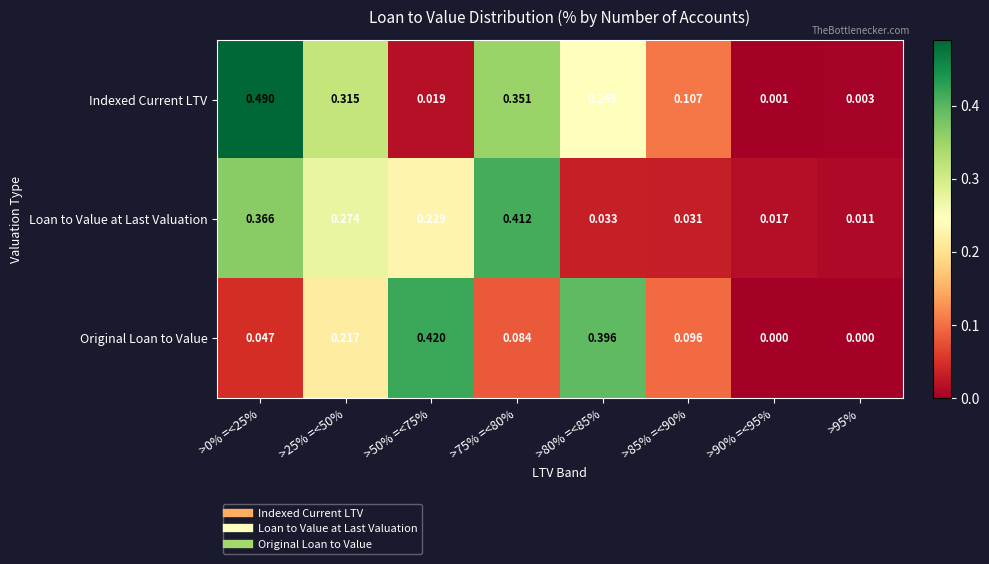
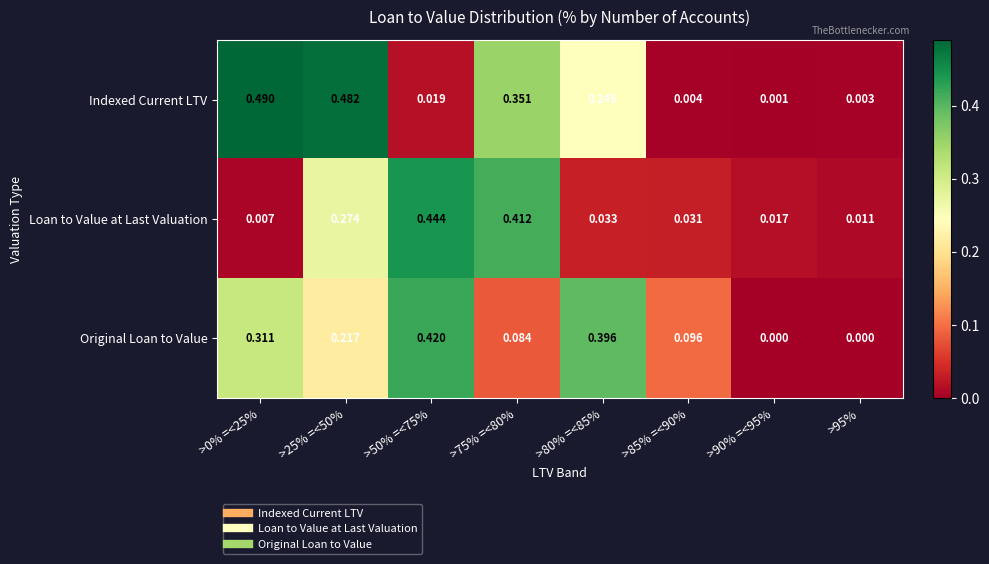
  {
    "Indexed Current LTV": {
      ">0% =<25%": 0.490,
-     ">25% =<50%": 0.315,
+     ">25% =<50%": 0.482,
      ">50% =<75%": 0.019,
      ">75% =<80%": 0.351,
      ">80% =<85%": 0.245,
-     ">85% =<90%": 0.107,
+     ">85% =<90%": 0.004,
      ">90% =<95%": 0.001,
      ">95%": 0.003
    },
    "Loan to Value at Last Valuation": {
-     ">0% =<25%": 0.366,
+     ">0% =<25%": 0.007,
      ">25% =<50%": 0.274,
-     ">50% =<75%": 0.229,
+     ">50% =<75%": 0.444,
      ">75% =<80%": 0.412,
      ">80% =<85%": 0.033,
      ">85% =<90%": 0.031,
      ">90% =<95%": 0.017,
      ">95%": 0.011
    },
    "Original Loan to Value": {
-     ">0% =<25%": 0.047,
+     ">0% =<25%": 0.311,
      ">25% =<50%": 0.217,
      ">50% =<75%": 0.420,
      ">75% =<80%": 0.084,
      ">80% =<85%": 0.396,
      ">85% =<90%": 0.096,
      ">90% =<95%": 0.000,
      ">95%": 0.000
    }
  }
